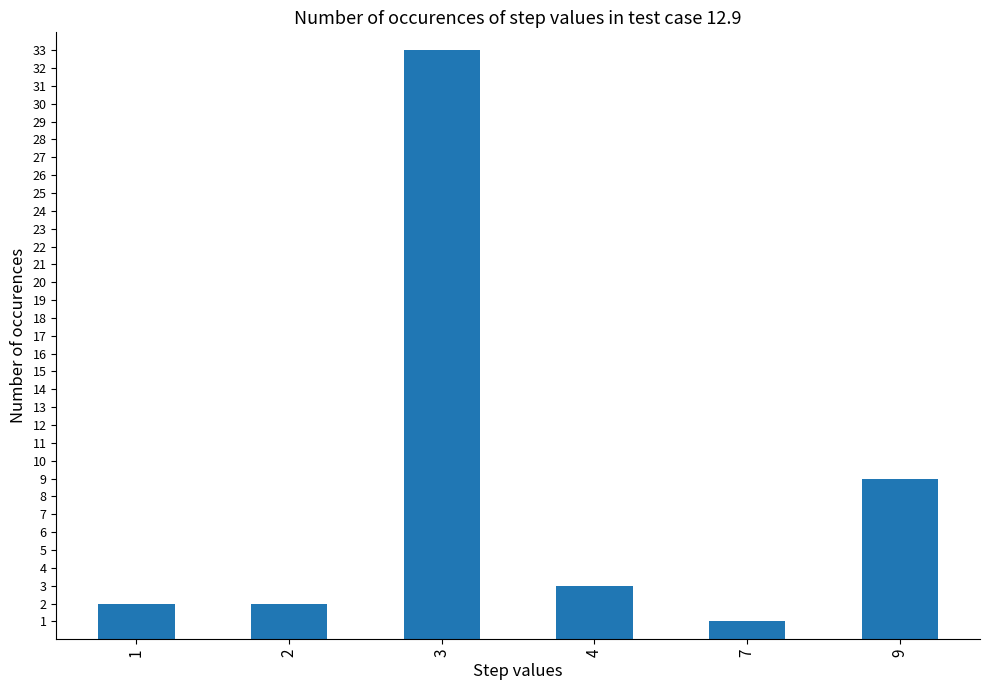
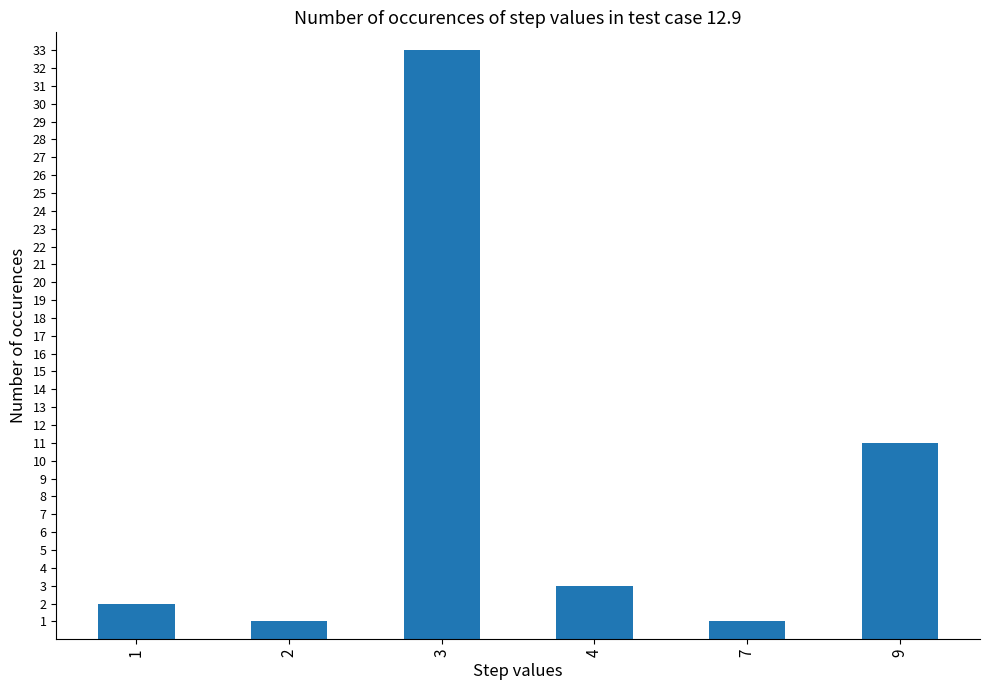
  {
    "1": 2,
-   "2": 2,
+   "2": 1,
    "3": 33,
    "4": 3,
    "7": 1,
-   "9": 9
+   "9": 11
  }
